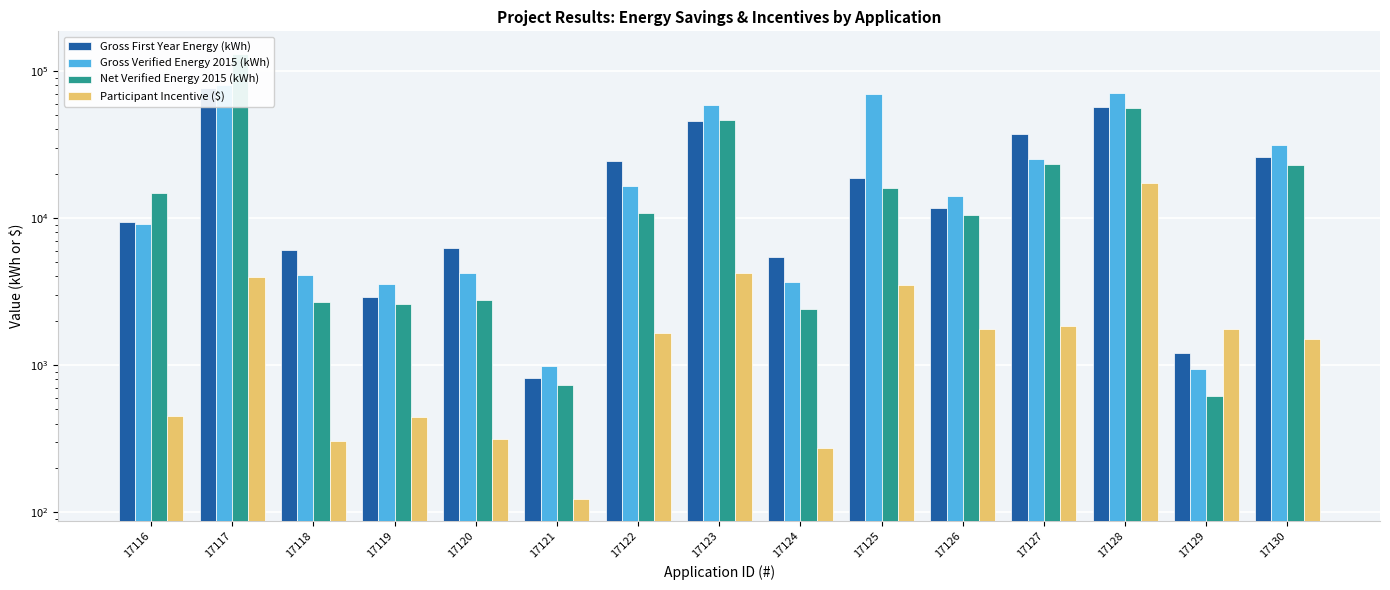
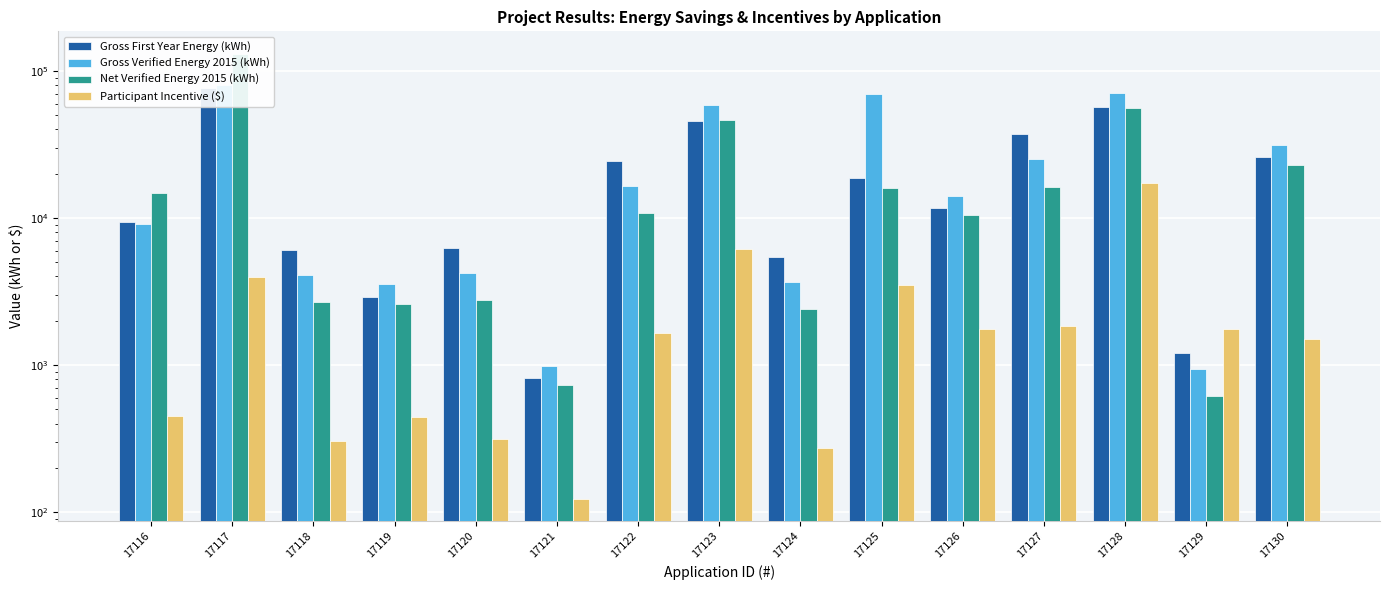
  {
    "Gross First Year Energy (kWh)": {
      "17116": 9000,
      "17118": 6100,
      "17119": 2900,
      "17120": 6300,
      "17121": 800,
      "17122": 24000,
      "17123": 45000,
      "17124": 5500,
      "17125": 19000,
      "17126": 12000,
      "17127": 37000,
      "17128": 56000,
      "17129": 1200,
      "17130": 26000
    },
    "Gross Verified Energy 2015 (kWh)": {
      "17116": 9000,
      "17118": 4100,
      "17119": 3500,
      "17120": 4200,
      "17121": 1000,
      "17122": 16000,
      "17123": 58000,
      "17124": 3700,
      "17125": 70000,
      "17126": 14000,
      "17127": 25000,
      "17128": 70000,
      "17129": 900,
      "17130": 31000
    },
    "Net Verified Energy 2015 (kWh)": {
      "17116": 15000,
      "17118": 2700,
      "17119": 2600,
      "17120": 2800,
      "17121": 700,
      "17122": 11000,
      "17123": 46000,
      "17124": 2400,
      "17125": 16000,
      "17126": 10000,
-     "17127": 23000,
+     "17127": 16000,
      "17128": 56000,
      "17129": 610,
      "17130": 23000
    },
    "Participant Incentive ($)": {
      "17116": 450,
      "17117": 4000,
      "17118": 300,
      "17119": 440,
      "17120": 310,
      "17121": 120,
      "17122": 1600,
-     "17123": 4200,
+     "17123": 6100,
      "17124": 270,
      "17125": 3500,
      "17126": 1800,
      "17127": 1900,
      "17128": 17000,
      "17129": 1800,
      "17130": 1500
    }
  }
